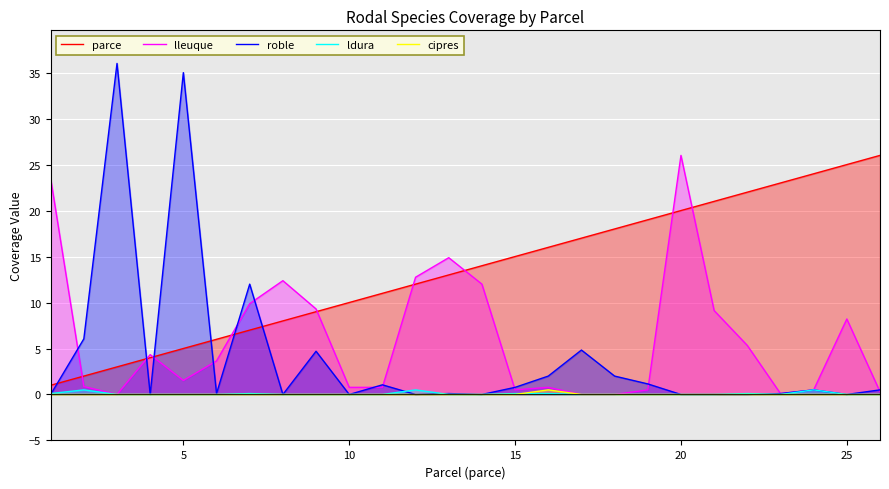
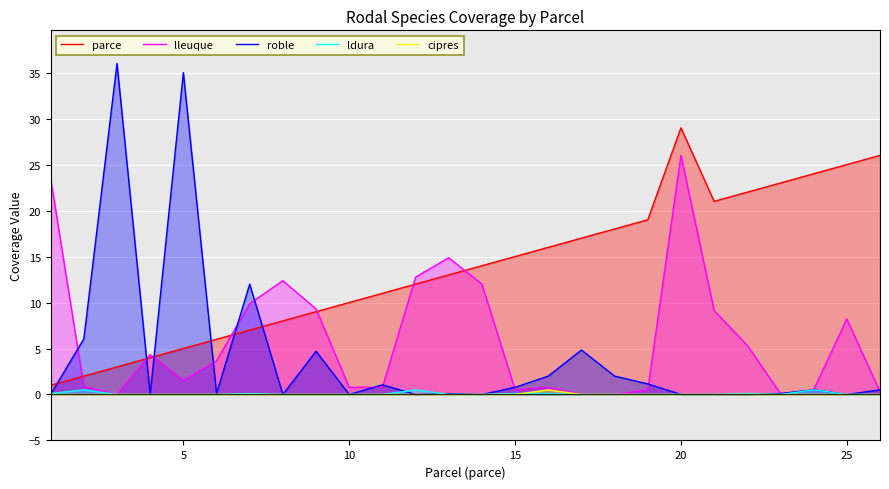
  {
    "parce": {
      "5": 5,
      "10": 10,
      "15": 15,
-     "20": 20,
+     "20": 29,
      "25": 25
    },
    "lleuque": {
      "5": 2,
      "10": 1,
      "20": 26,
      "25": 8
    },
    "roble": {
      "5": 35
    }
  }
